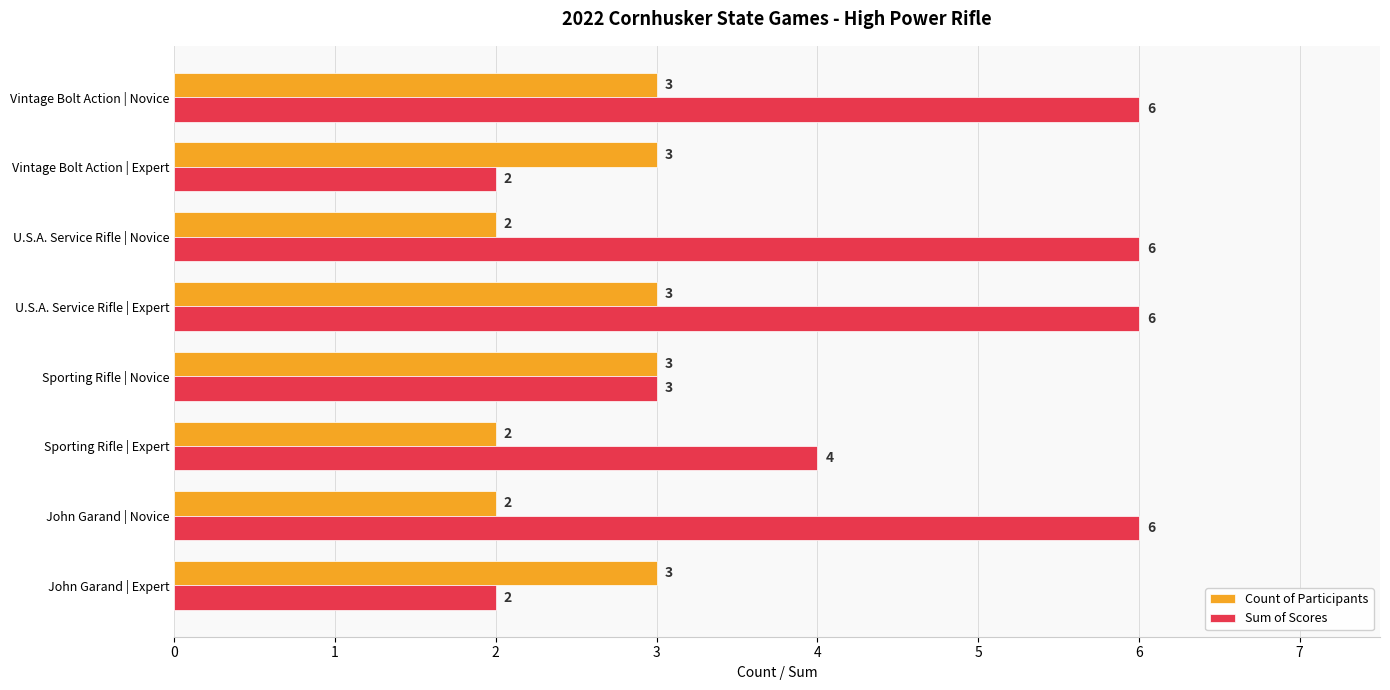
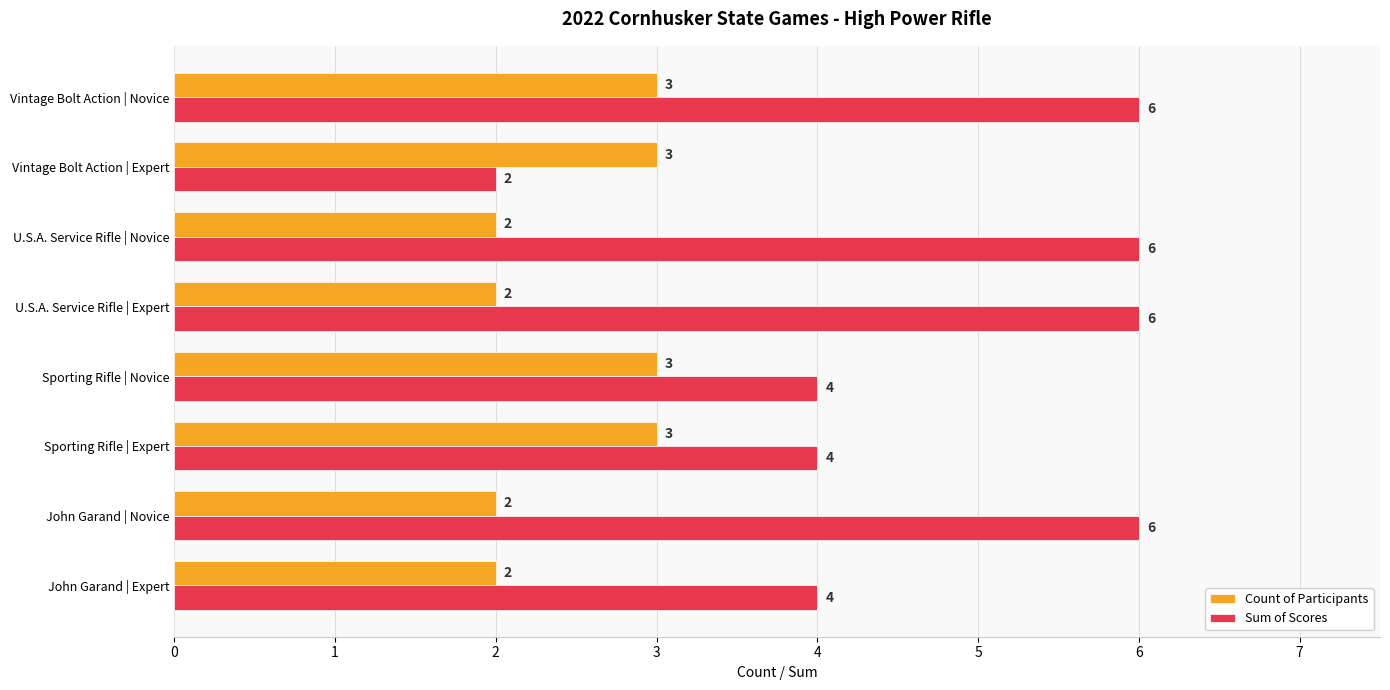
  {
    "Count of Participants": {
      "Vintage Bolt Action | Novice": 3,
      "Vintage Bolt Action | Expert": 3,
      "U.S.A. Service Rifle | Novice": 2,
-     "U.S.A. Service Rifle | Expert": 3,
+     "U.S.A. Service Rifle | Expert": 2,
      "Sporting Rifle | Novice": 3,
-     "Sporting Rifle | Expert": 2,
+     "Sporting Rifle | Expert": 3,
      "John Garand | Novice": 2,
-     "John Garand | Expert": 3
+     "John Garand | Expert": 2
    },
    "Sum of Scores": {
      "Vintage Bolt Action | Novice": 6,
      "Vintage Bolt Action | Expert": 2,
      "U.S.A. Service Rifle | Novice": 6,
      "U.S.A. Service Rifle | Expert": 6,
-     "Sporting Rifle | Novice": 3,
+     "Sporting Rifle | Novice": 4,
      "Sporting Rifle | Expert": 4,
      "John Garand | Novice": 6,
-     "John Garand | Expert": 2
+     "John Garand | Expert": 4
    }
  }
